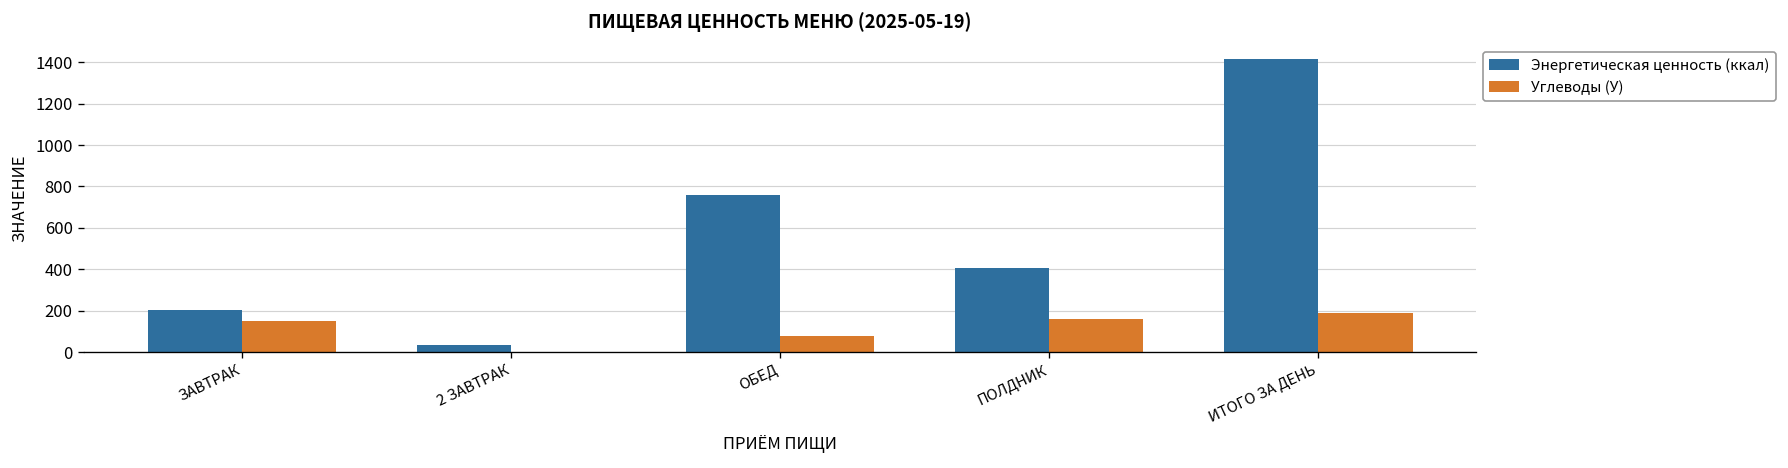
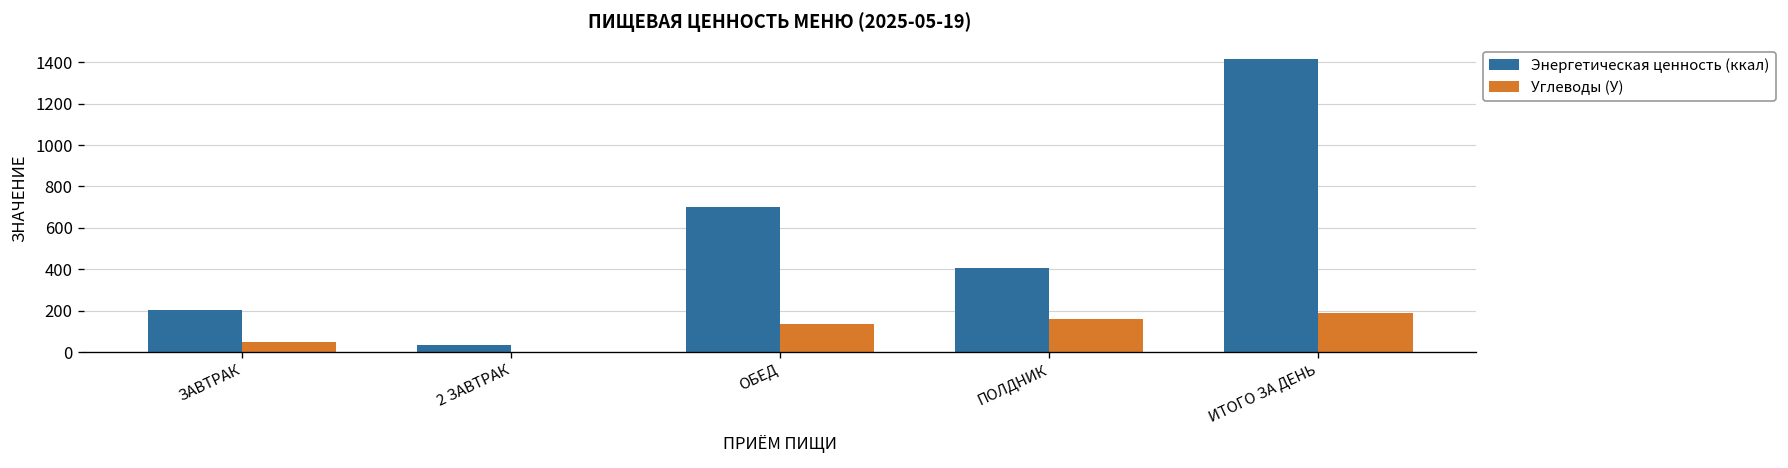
  {
    "Энергетическая ценность (ккал)": {
      "ЗАВТРАК": 210,
      "2 ЗАВТРАК": 30,
-     "ОБЕД": 760,
+     "ОБЕД": 700,
      "ПОЛДНИК": 410,
      "ИТОГО ЗА ДЕНЬ": 1420
    },
    "Углеводы (У)": {
-     "ЗАВТРАК": 150,
+     "ЗАВТРАК": 50,
      "2 ЗАВТРАК": 0,
-     "ОБЕД": 80,
+     "ОБЕД": 140,
      "ПОЛДНИК": 160,
      "ИТОГО ЗА ДЕНЬ": 190
    }
  }
